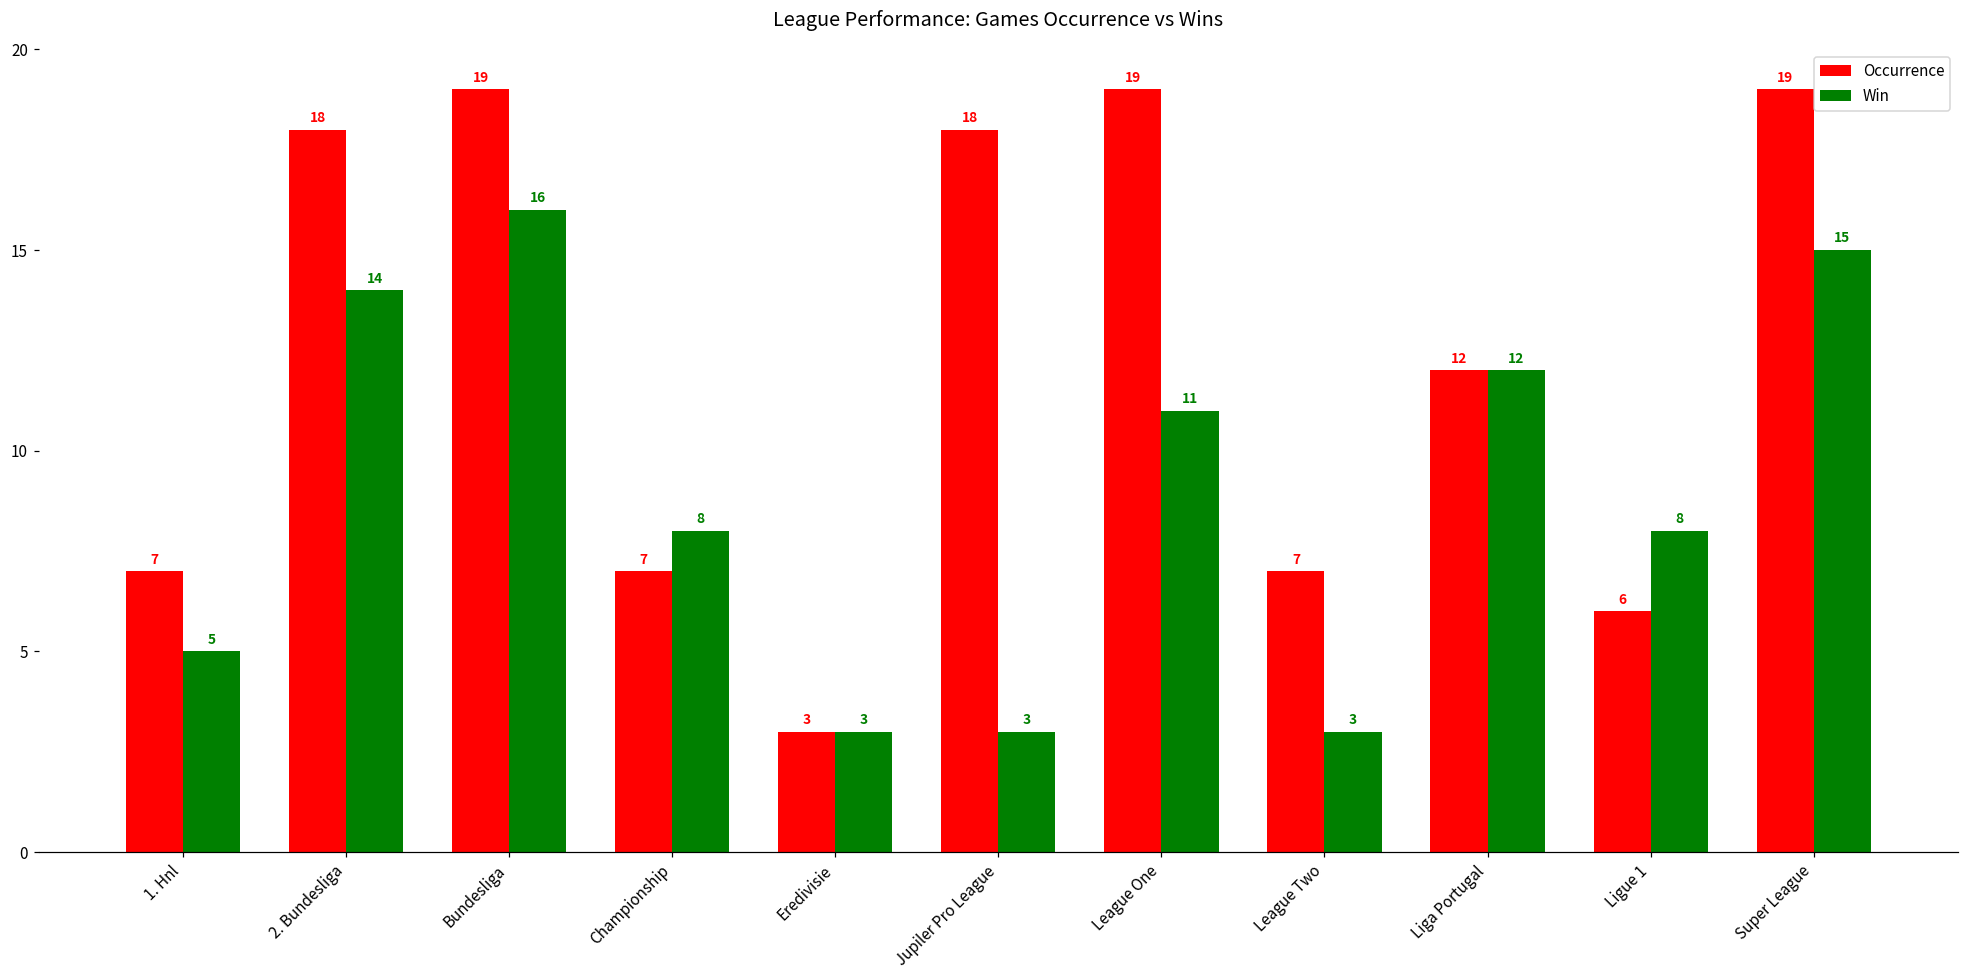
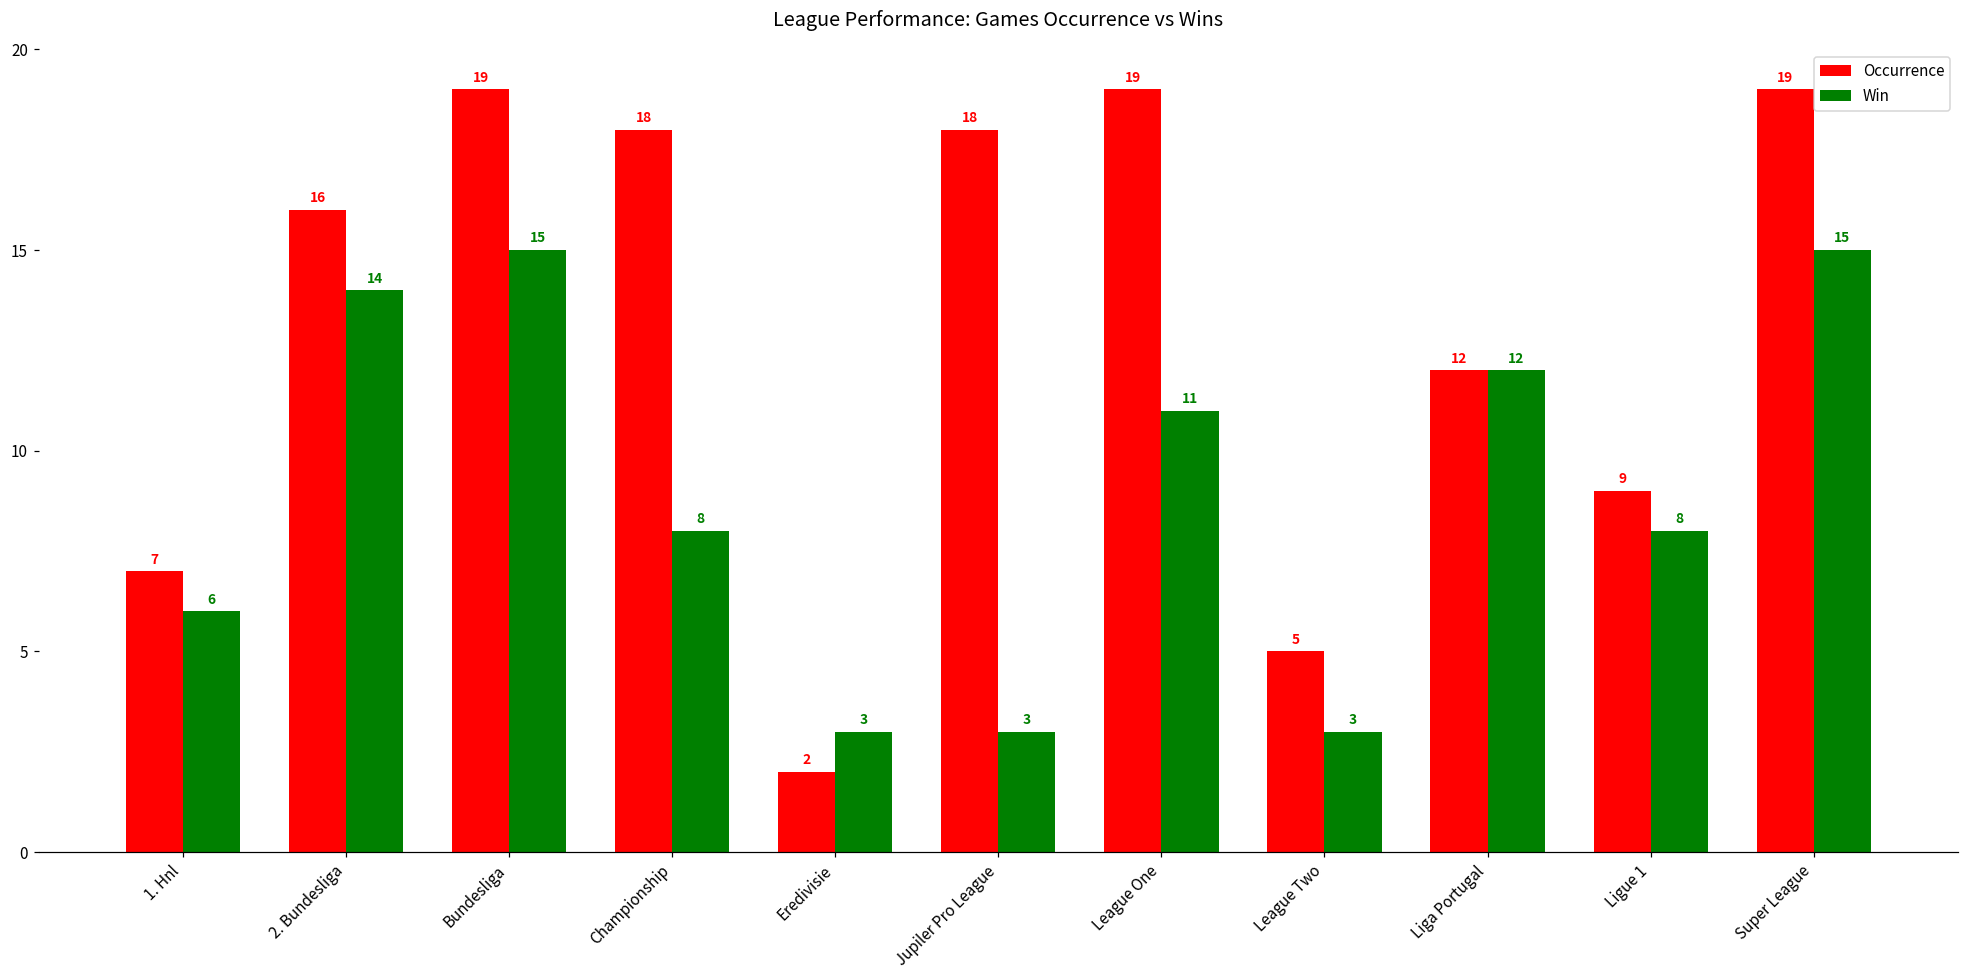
  {
    "Occurrence": {
      "1. Hnl": 7,
-     "2. Bundesliga": 18,
+     "2. Bundesliga": 16,
      "Bundesliga": 19,
-     "Championship": 7,
-     "Eredivisie": 3,
+     "Championship": 18,
+     "Eredivisie": 2,
      "Jupiler Pro League": 18,
      "League One": 19,
-     "League Two": 7,
+     "League Two": 5,
      "Liga Portugal": 12,
-     "Ligue 1": 6,
+     "Ligue 1": 9,
      "Super League": 19
    },
    "Win": {
-     "1. Hnl": 5,
+     "1. Hnl": 6,
      "2. Bundesliga": 14,
-     "Bundesliga": 16,
+     "Bundesliga": 15,
      "Championship": 8,
      "Eredivisie": 3,
      "Jupiler Pro League": 3,
      "League One": 11,
      "League Two": 3,
      "Liga Portugal": 12,
      "Ligue 1": 8,
      "Super League": 15
    }
  }
